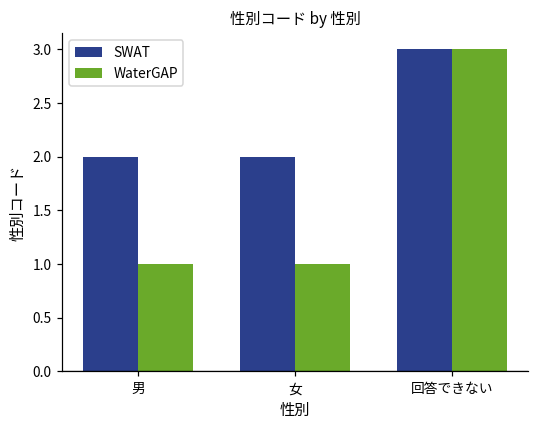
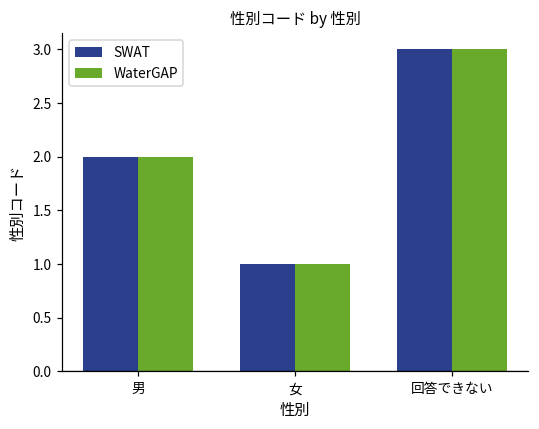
  {
    "SWAT": {
      "男": 2,
-     "女": 2,
+     "女": 1,
      "回答できない": 3
    },
    "WaterGAP": {
-     "男": 1,
+     "男": 2,
      "女": 1,
      "回答できない": 3
    }
  }
